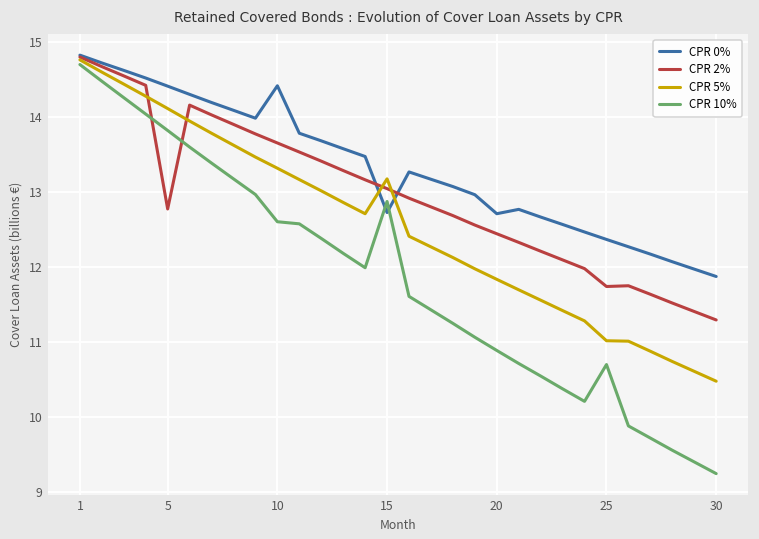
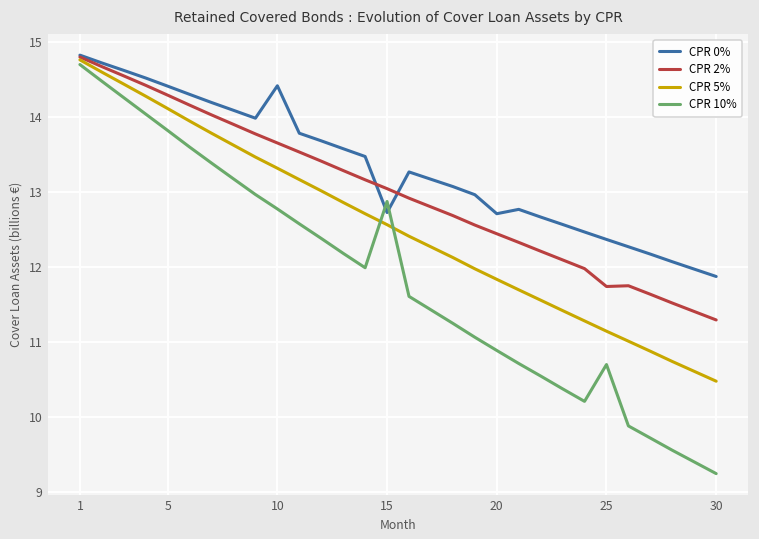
  {
    "CPR 0%": {
      "5": 14.4,
      "10": 14.4,
      "15": 12.7,
      "20": 12.7,
      "25": 12.4,
      "30": 11.9
    },
    "CPR 2%": {
-     "5": 12.8,
+     "5": 14.3,
      "10": 13.7,
      "15": 13.0,
      "20": 12.4,
      "25": 11.7,
      "30": 11.3
    },
    "CPR 5%": {
      "1": 14.8,
      "5": 14.1,
      "10": 13.3,
-     "15": 13.2,
+     "15": 12.6,
      "20": 11.8,
-     "25": 11.0,
+     "25": 11.1,
      "30": 10.5
    },
    "CPR 10%": {
      "1": 14.7,
      "5": 13.8,
-     "10": 12.6,
+     "10": 12.8,
      "15": 12.9,
      "20": 10.9,
      "25": 10.7,
      "30": 9.2
    }
  }
